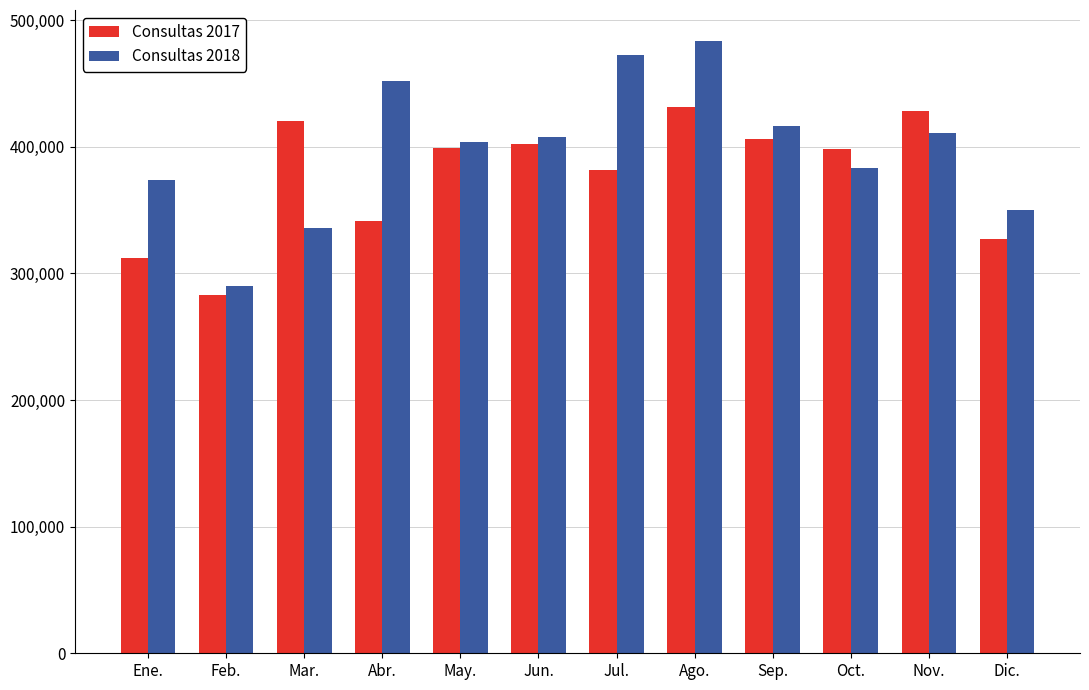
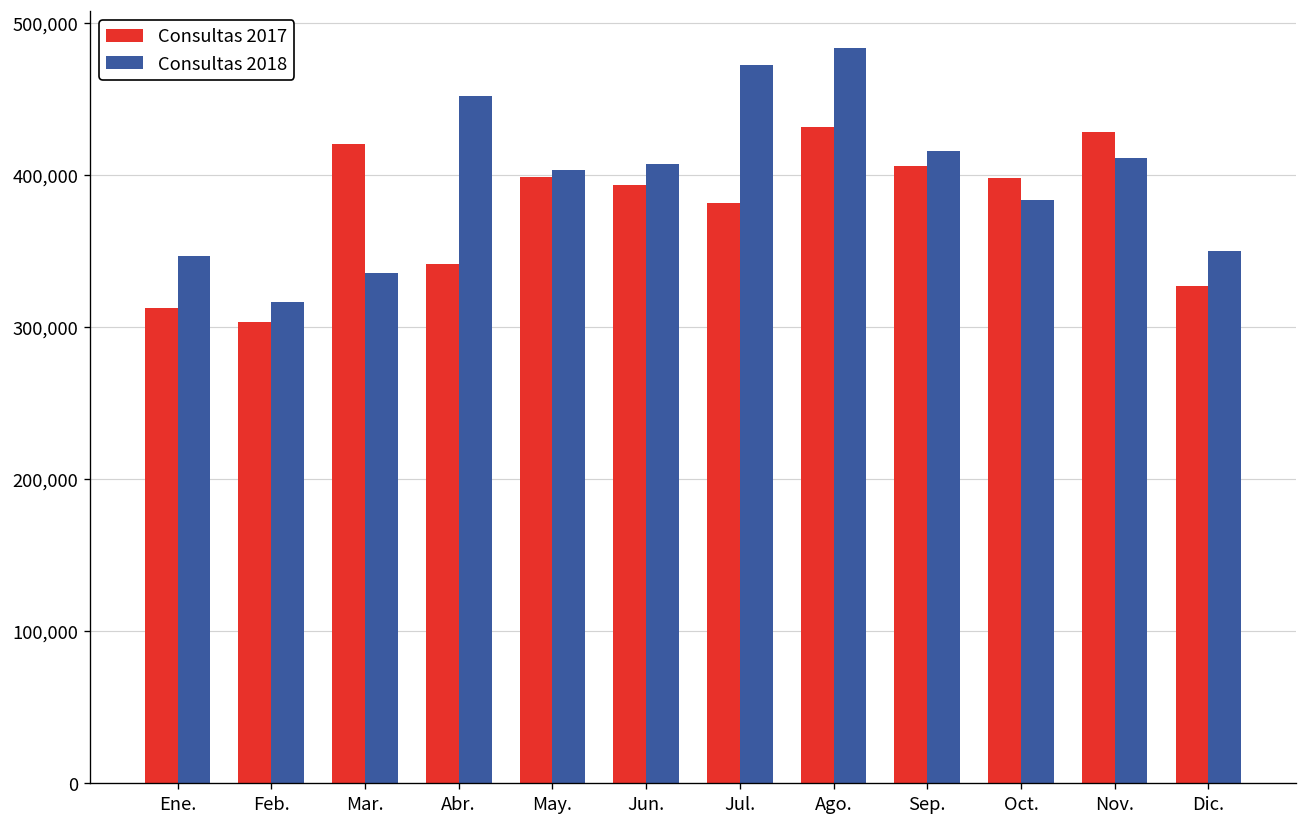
  {
    "Consultas 2017": {
      "Ene.": "312,000",
-     "Feb.": "283,000",
+     "Feb.": "303,000",
      "Mar.": "420,000",
      "Abr.": "342,000",
      "May.": "399,000",
-     "Jun.": "402,000",
+     "Jun.": "394,000",
      "Jul.": "381,000",
      "Ago.": "431,000",
      "Sep.": "406,000",
      "Oct.": "398,000",
      "Nov.": "428,000",
      "Dic.": "327,000"
    },
    "Consultas 2018": {
-     "Ene.": "374,000",
-     "Feb.": "290,000",
+     "Ene.": "347,000",
+     "Feb.": "317,000",
      "Mar.": "336,000",
      "Abr.": "452,000",
      "May.": "403,000",
      "Jun.": "407,000",
      "Jul.": "473,000",
      "Ago.": "484,000",
      "Sep.": "416,000",
      "Oct.": "384,000",
      "Nov.": "411,000",
      "Dic.": "350,000"
    }
  }
